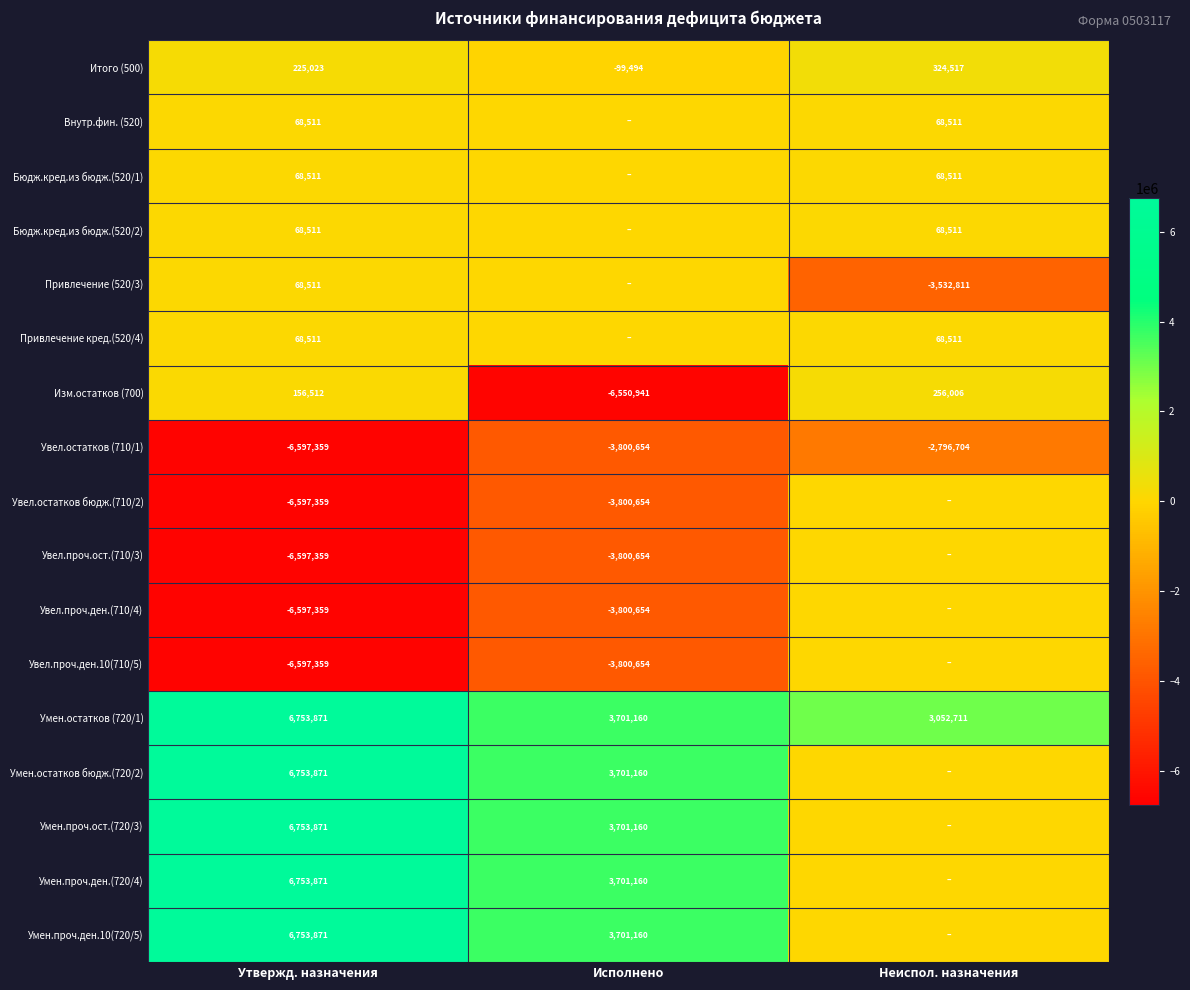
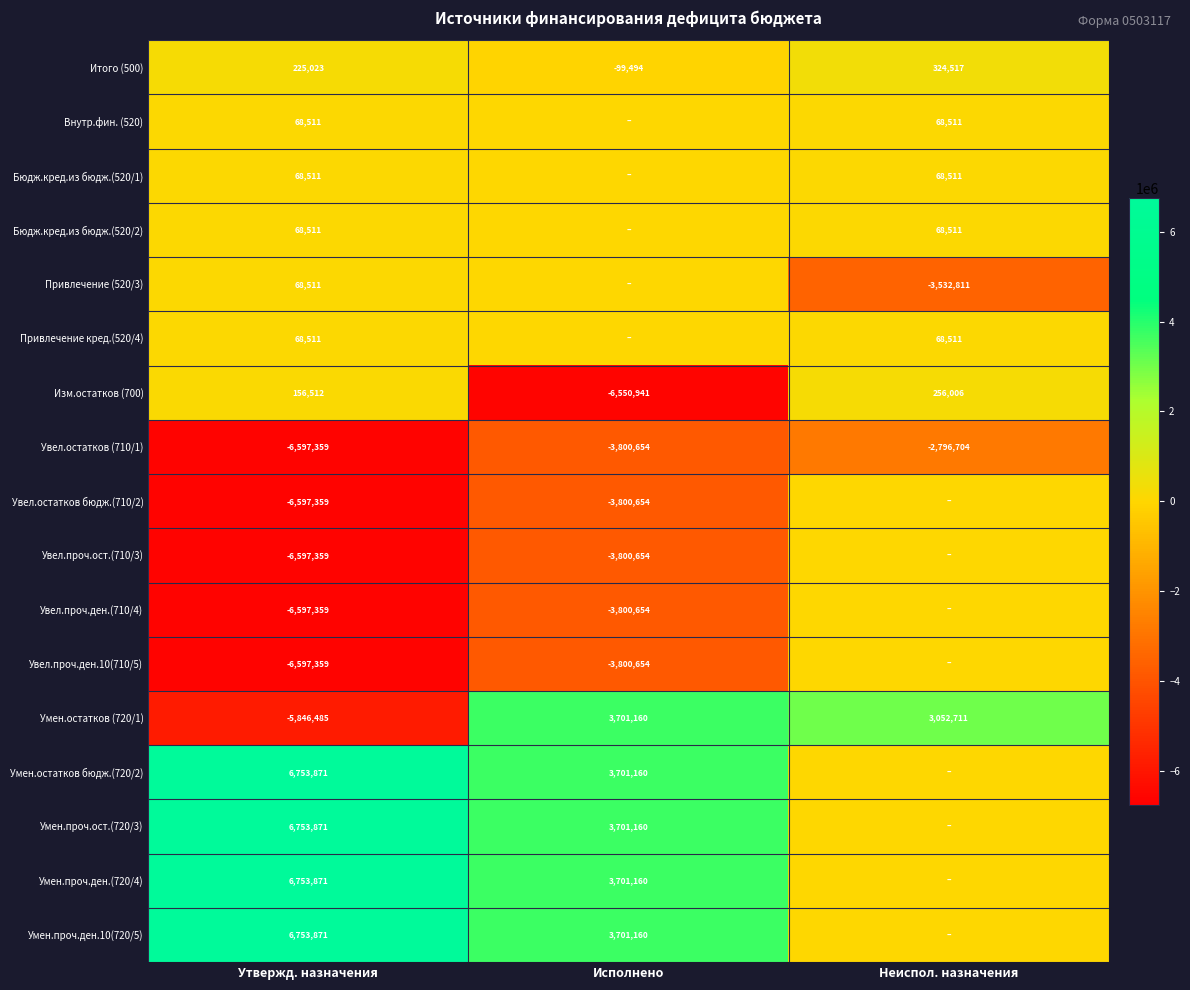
  {
    "Итого (500)": {
      "Утвержд. назначения": "225,023",
      "Исполнено": "-99,494",
      "Неиспол. назначения": "324,517"
    },
    "Внутр.фин. (520)": {
      "Утвержд. назначения": "68,511",
      "Неиспол. назначения": "68,511"
    },
    "Бюдж.кред.из бюдж.(520/1)": {
      "Утвержд. назначения": "68,511",
      "Неиспол. назначения": "68,511"
    },
    "Бюдж.кред.из бюдж.(520/2)": {
      "Утвержд. назначения": "68,511",
      "Неиспол. назначения": "68,511"
    },
    "Привлечение (520/3)": {
      "Утвержд. назначения": "68,511",
      "Неиспол. назначения": "-3,532,811"
    },
    "Привлечение кред.(520/4)": {
      "Утвержд. назначения": "68,511",
      "Неиспол. назначения": "68,511"
    },
    "Изм.остатков (700)": {
      "Утвержд. назначения": "156,512",
      "Исполнено": "-6,550,941",
      "Неиспол. назначения": "256,006"
    },
    "Увел.остатков (710/1)": {
      "Утвержд. назначения": "-6,597,359",
      "Исполнено": "-3,800,654",
      "Неиспол. назначения": "-2,796,704"
    },
    "Увел.остатков бюдж.(710/2)": {
      "Утвержд. назначения": "-6,597,359",
      "Исполнено": "-3,800,654"
    },
    "Увел.проч.ост.(710/3)": {
      "Утвержд. назначения": "-6,597,359",
      "Исполнено": "-3,800,654"
    },
    "Увел.проч.ден.(710/4)": {
      "Утвержд. назначения": "-6,597,359",
      "Исполнено": "-3,800,654"
    },
    "Увел.проч.ден.10(710/5)": {
      "Утвержд. назначения": "-6,597,359",
      "Исполнено": "-3,800,654"
    },
    "Умен.остатков (720/1)": {
-     "Утвержд. назначения": "6,753,871",
+     "Утвержд. назначения": "-5,846,485",
      "Исполнено": "3,701,160",
      "Неиспол. назначения": "3,052,711"
    },
    "Умен.остатков бюдж.(720/2)": {
      "Утвержд. назначения": "6,753,871",
      "Исполнено": "3,701,160"
    },
    "Умен.проч.ост.(720/3)": {
      "Утвержд. назначения": "6,753,871",
      "Исполнено": "3,701,160"
    },
    "Умен.проч.ден.(720/4)": {
      "Утвержд. назначения": "6,753,871",
      "Исполнено": "3,701,160"
    },
    "Умен.проч.ден.10(720/5)": {
      "Утвержд. назначения": "6,753,871",
      "Исполнено": "3,701,160"
    }
  }
